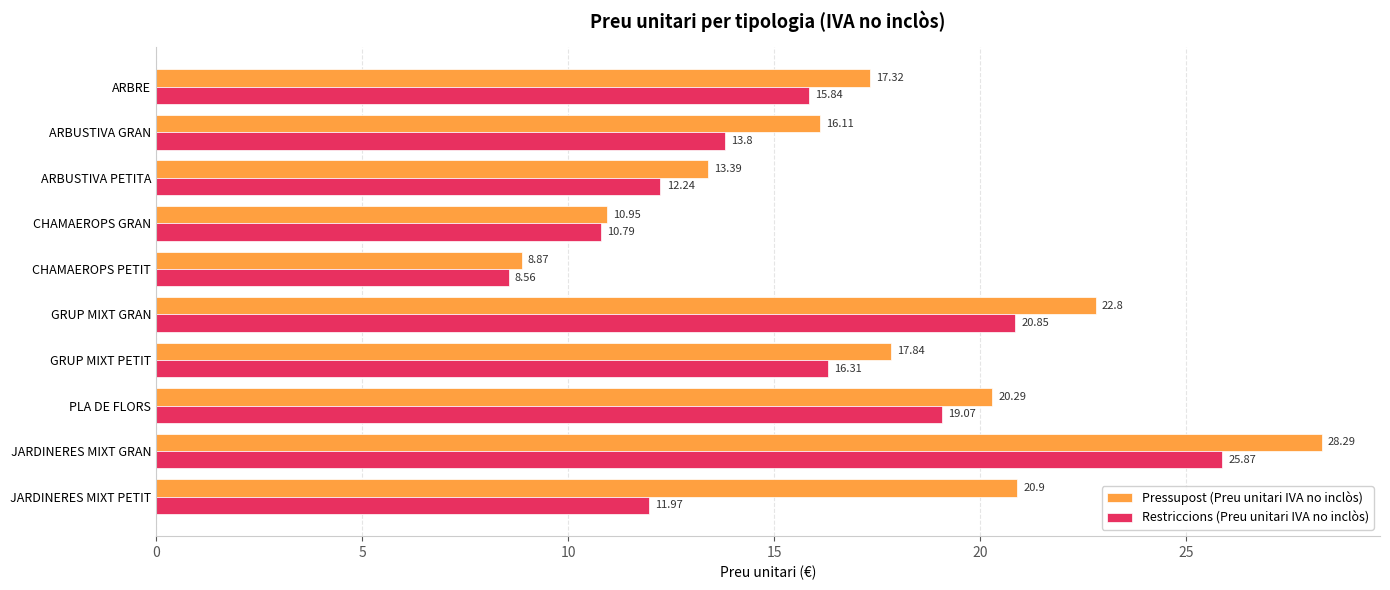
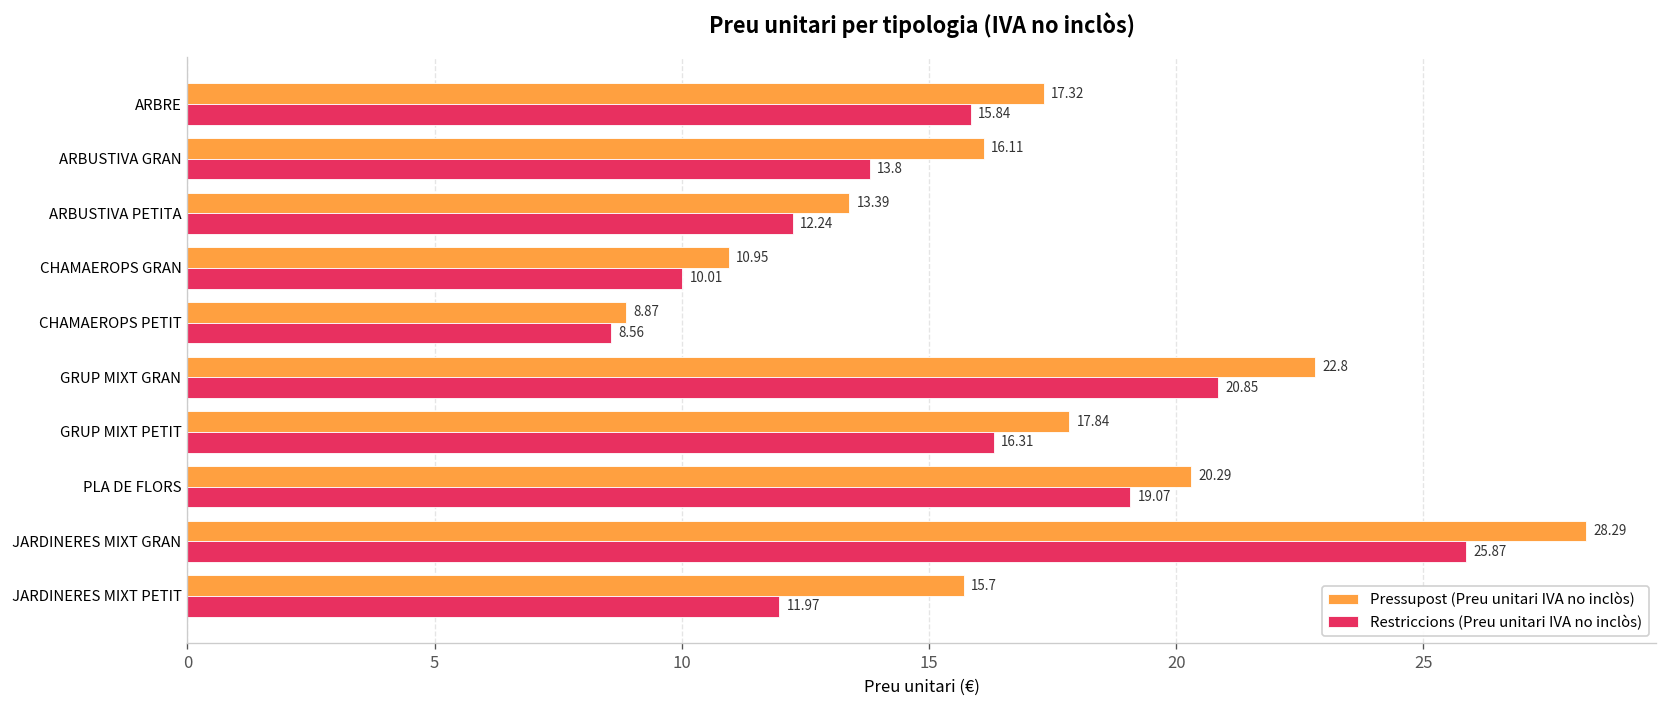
  {
    "Pressupost (Preu unitari IVA no inclòs)": {
      "ARBRE": 17.32,
      "ARBUSTIVA GRAN": 16.11,
      "ARBUSTIVA PETITA": 13.39,
      "CHAMAEROPS GRAN": 10.95,
      "CHAMAEROPS PETIT": 8.87,
      "GRUP MIXT GRAN": 22.8,
      "GRUP MIXT PETIT": 17.84,
      "PLA DE FLORS": 20.29,
      "JARDINERES MIXT GRAN": 28.29,
-     "JARDINERES MIXT PETIT": 20.9
+     "JARDINERES MIXT PETIT": 15.7
    },
    "Restriccions (Preu unitari IVA no inclòs)": {
      "ARBRE": 15.84,
      "ARBUSTIVA GRAN": 13.8,
      "ARBUSTIVA PETITA": 12.24,
-     "CHAMAEROPS GRAN": 10.79,
+     "CHAMAEROPS GRAN": 10.01,
      "CHAMAEROPS PETIT": 8.56,
      "GRUP MIXT GRAN": 20.85,
      "GRUP MIXT PETIT": 16.31,
      "PLA DE FLORS": 19.07,
      "JARDINERES MIXT GRAN": 25.87,
      "JARDINERES MIXT PETIT": 11.97
    }
  }
